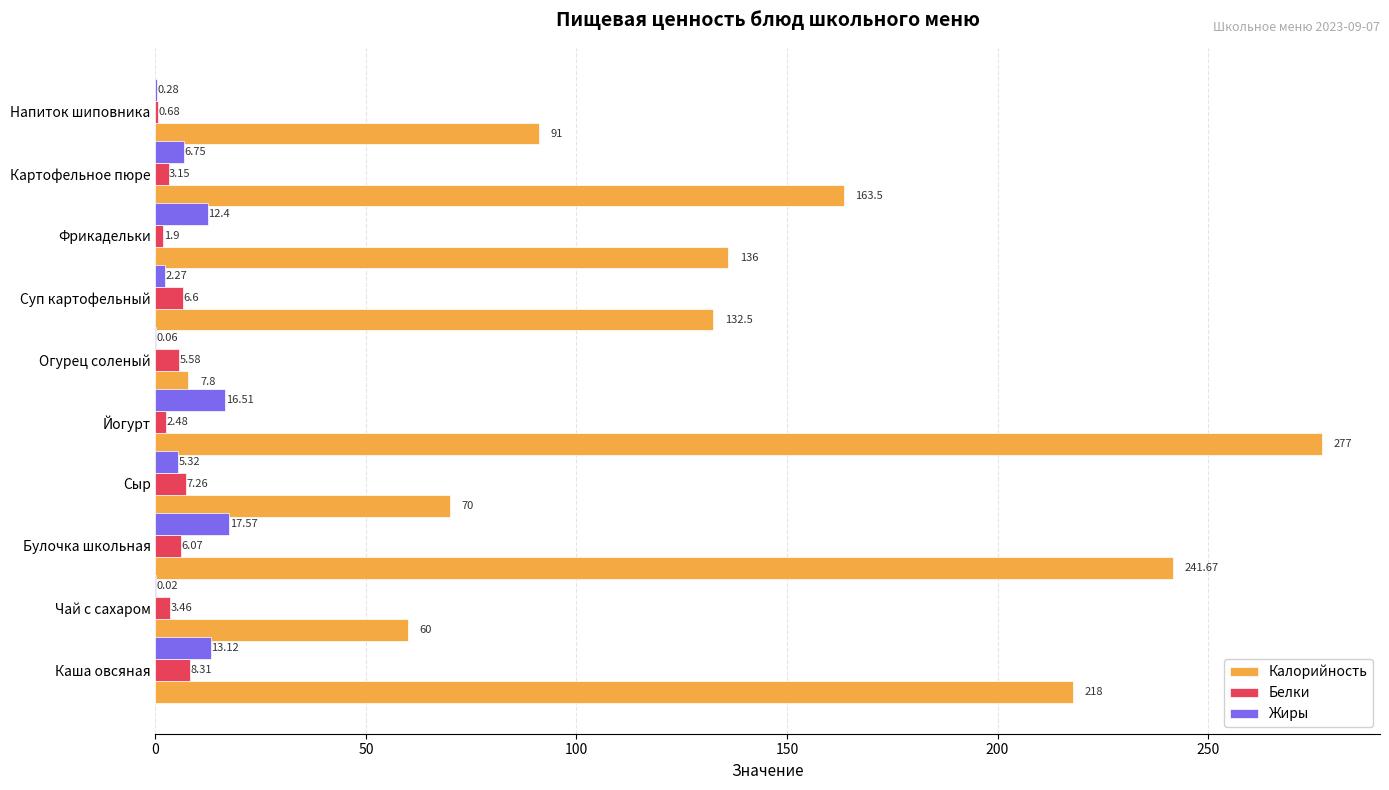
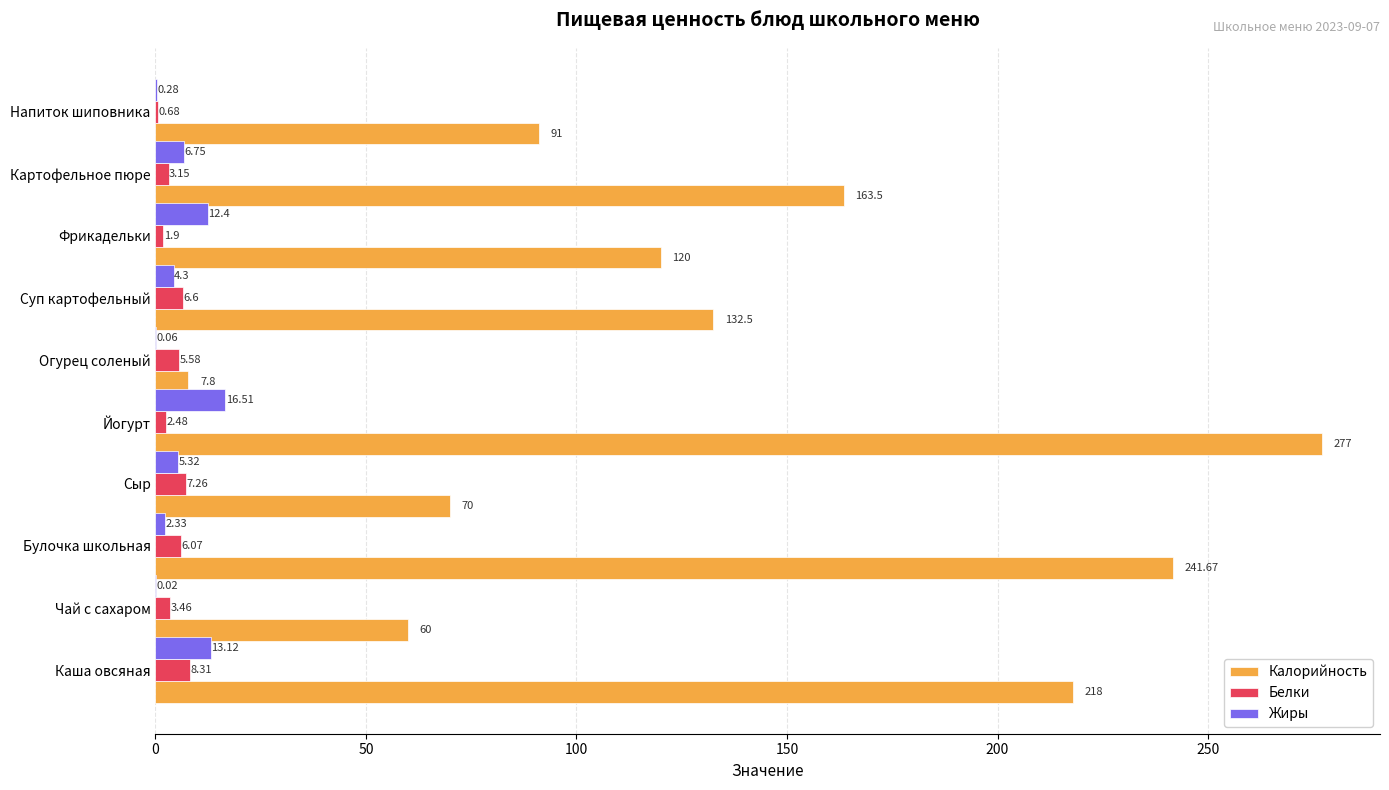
  {
    "Калорийность": {
      "Напиток шиповника": 91,
      "Картофельное пюре": 163.5,
-     "Фрикадельки": 136,
+     "Фрикадельки": 120,
      "Суп картофельный": 132.5,
      "Огурец соленый": 7.8,
      "Йогурт": 277,
      "Сыр": 70,
      "Булочка школьная": 241.67,
      "Чай с сахаром": 60,
      "Каша овсяная": 218
    },
    "Белки": {
      "Напиток шиповника": 0.68,
      "Картофельное пюре": 3.15,
      "Фрикадельки": 1.9,
      "Суп картофельный": 6.6,
      "Огурец соленый": 5.58,
      "Йогурт": 2.48,
      "Сыр": 7.26,
      "Булочка школьная": 6.07,
      "Чай с сахаром": 3.46,
      "Каша овсяная": 8.31
    },
    "Жиры": {
      "Напиток шиповника": 0.28,
      "Картофельное пюре": 6.75,
      "Фрикадельки": 12.4,
-     "Суп картофельный": 2.27,
+     "Суп картофельный": 4.3,
      "Огурец соленый": 0.06,
      "Йогурт": 16.51,
      "Сыр": 5.32,
-     "Булочка школьная": 17.57,
+     "Булочка школьная": 2.33,
      "Чай с сахаром": 0.02,
      "Каша овсяная": 13.12
    }
  }
